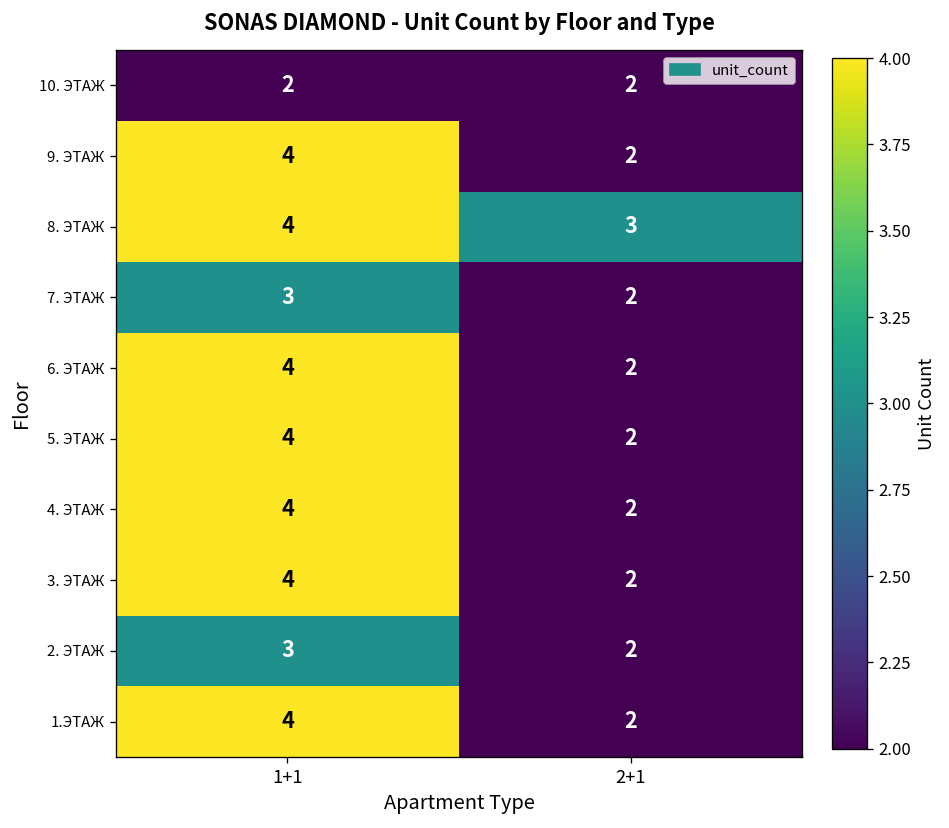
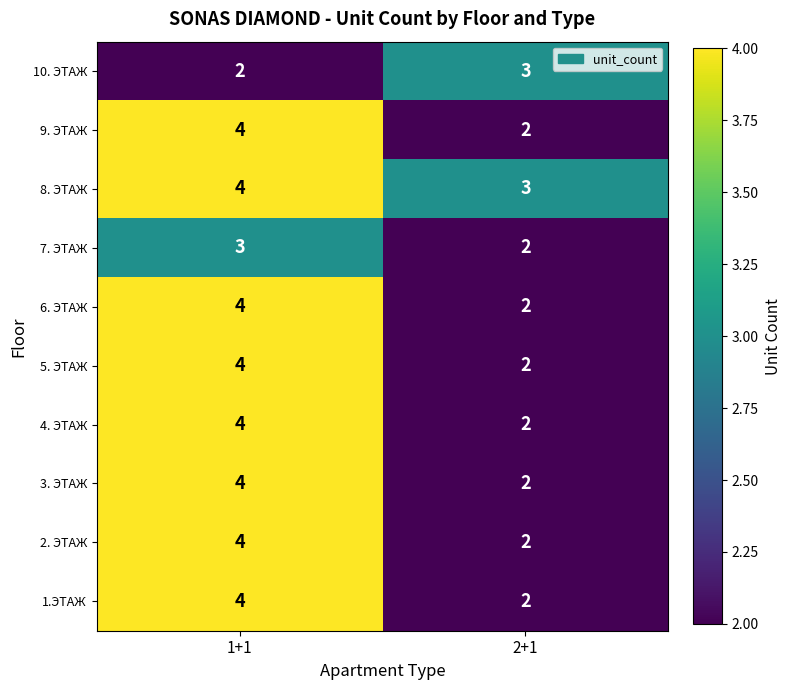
  {
    "10. ЭТАЖ": {
      "1+1": 2,
-     "2+1": 2
+     "2+1": 3
    },
    "9. ЭТАЖ": {
      "1+1": 4,
      "2+1": 2
    },
    "8. ЭТАЖ": {
      "1+1": 4,
      "2+1": 3
    },
    "7. ЭТАЖ": {
      "1+1": 3,
      "2+1": 2
    },
    "6. ЭТАЖ": {
      "1+1": 4,
      "2+1": 2
    },
    "5. ЭТАЖ": {
      "1+1": 4,
      "2+1": 2
    },
    "4. ЭТАЖ": {
      "1+1": 4,
      "2+1": 2
    },
    "3. ЭТАЖ": {
      "1+1": 4,
      "2+1": 2
    },
    "2. ЭТАЖ": {
-     "1+1": 3,
+     "1+1": 4,
      "2+1": 2
    },
    "1.ЭТАЖ": {
      "1+1": 4,
      "2+1": 2
    }
  }
